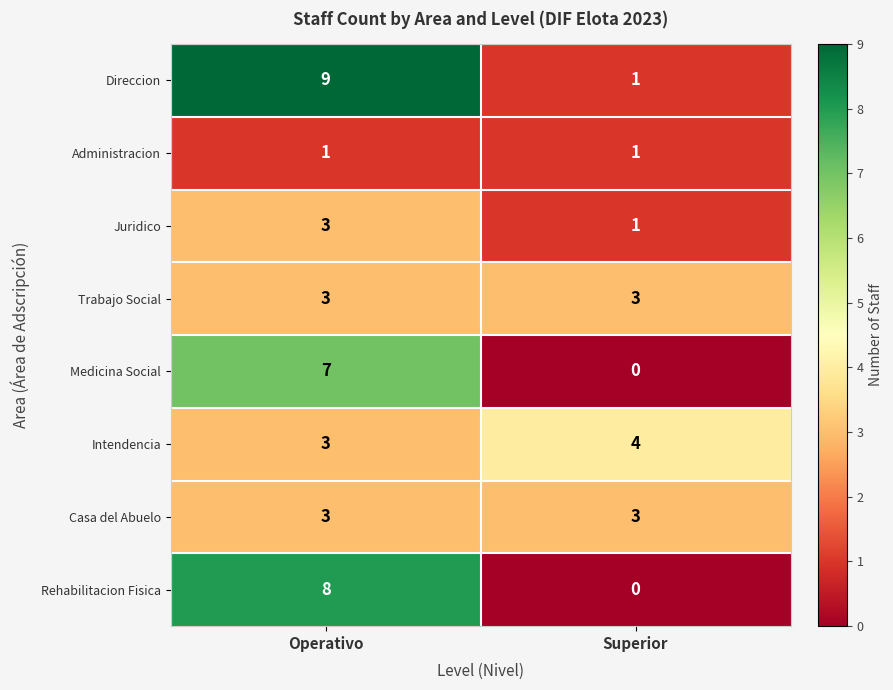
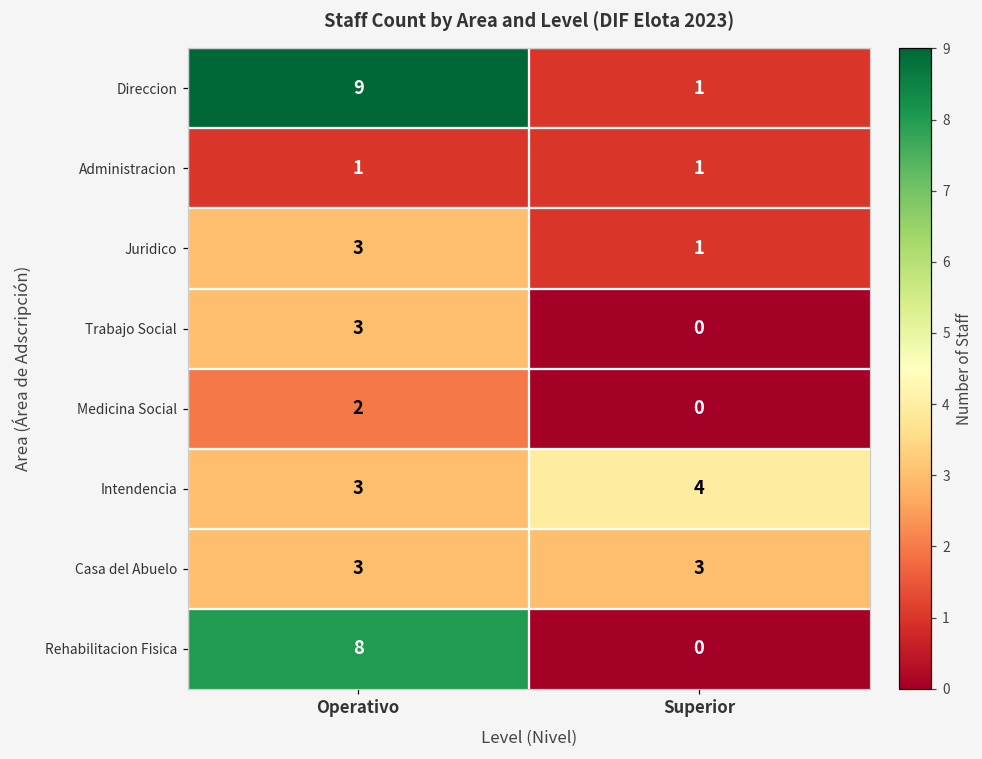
  {
    "Direccion": {
      "Operativo": 9,
      "Superior": 1
    },
    "Administracion": {
      "Operativo": 1,
      "Superior": 1
    },
    "Juridico": {
      "Operativo": 3,
      "Superior": 1
    },
    "Trabajo Social": {
      "Operativo": 3,
-     "Superior": 3
+     "Superior": 0
    },
    "Medicina Social": {
-     "Operativo": 7,
+     "Operativo": 2,
      "Superior": 0
    },
    "Intendencia": {
      "Operativo": 3,
      "Superior": 4
    },
    "Casa del Abuelo": {
      "Operativo": 3,
      "Superior": 3
    },
    "Rehabilitacion Fisica": {
      "Operativo": 8,
      "Superior": 0
    }
  }
